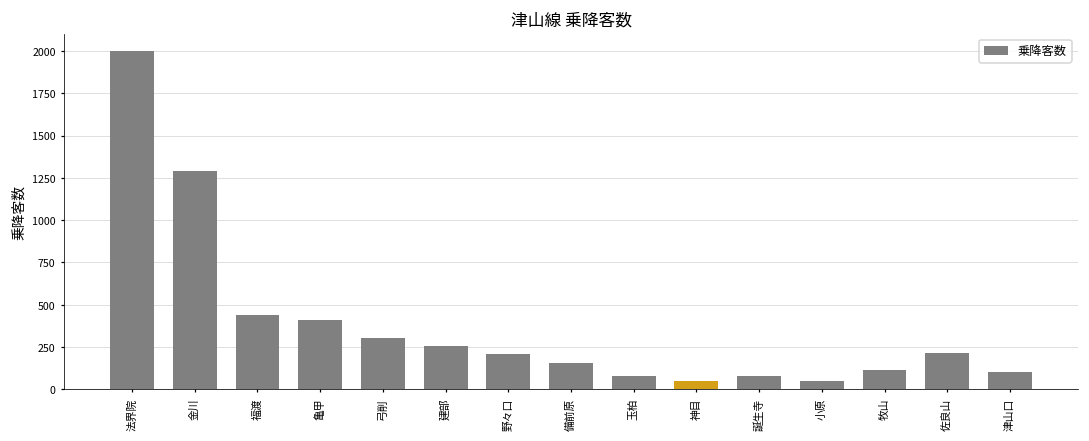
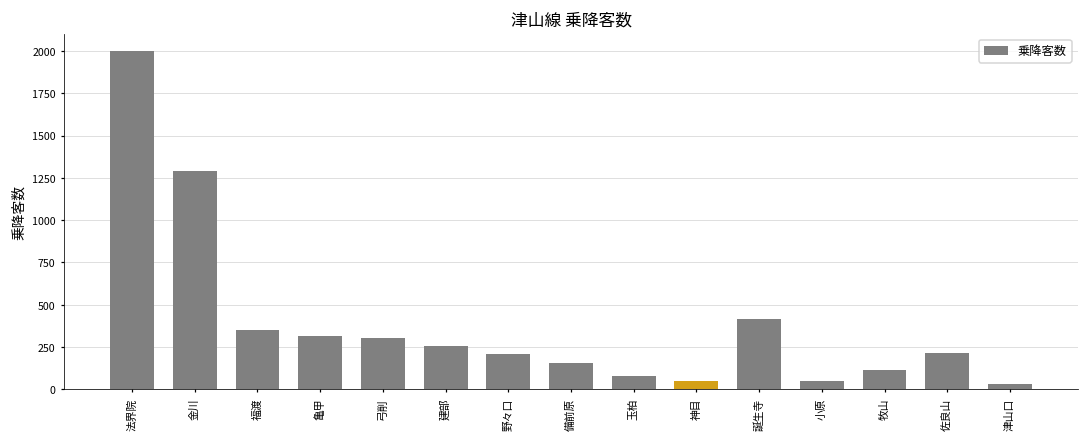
  {
    "法界院": 2000,
    "金川": 1290,
-   "福渡": 440,
-   "亀甲": 410,
+   "福渡": 350,
+   "亀甲": 320,
    "弓削": 300,
    "建部": 260,
    "野々口": 210,
    "備前原": 160,
    "玉柏": 80,
    "神目": 50,
-   "誕生寺": 80,
+   "誕生寺": 420,
    "小原": 50,
    "牧山": 110,
    "佐良山": 220,
-   "津山口": 100
+   "津山口": 30
  }
